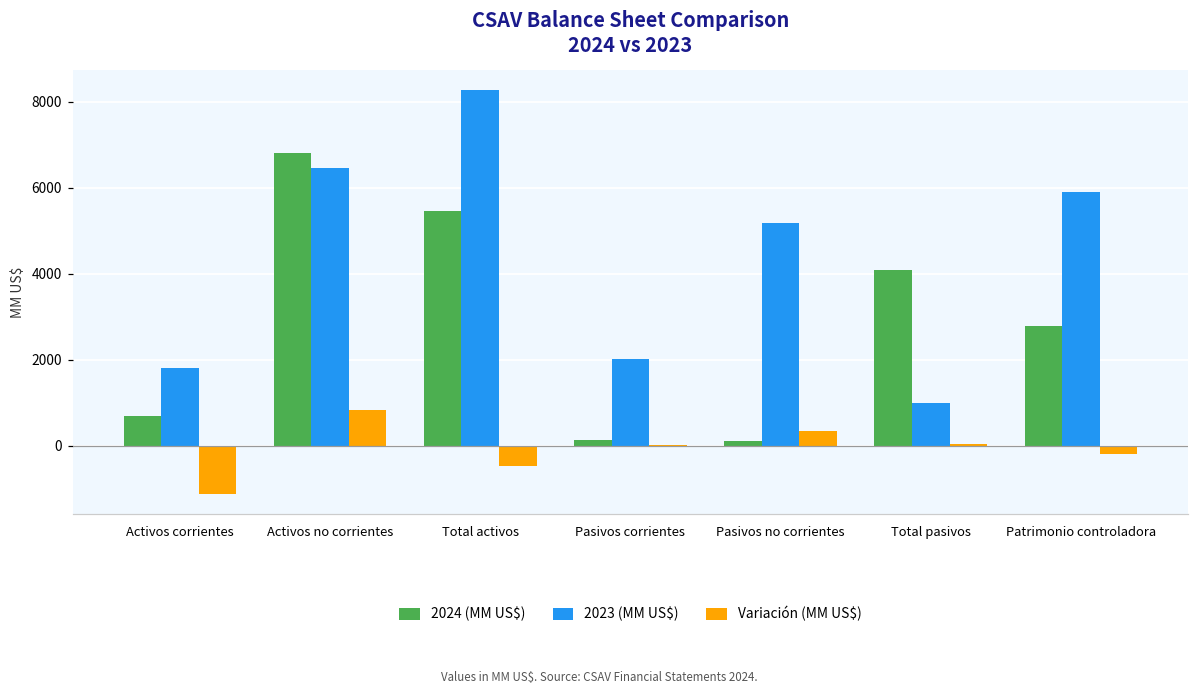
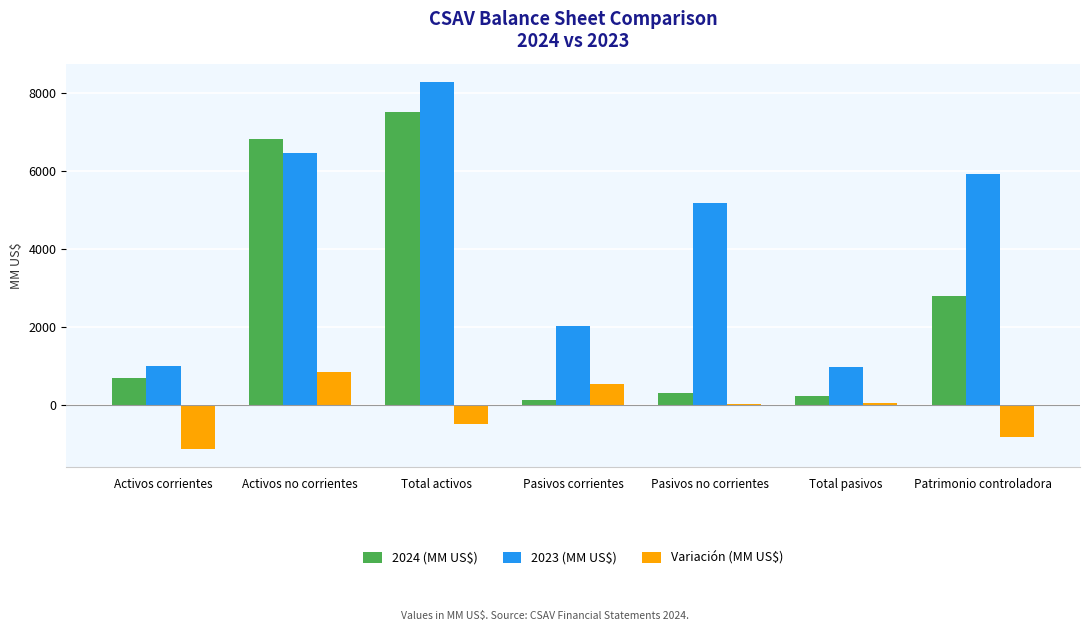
  {
    "2024 (MM US$)": {
      "Activos corrientes": 700,
      "Activos no corrientes": 6800,
-     "Total activos": 5500,
+     "Total activos": 7500,
      "Pasivos corrientes": 100,
-     "Pasivos no corrientes": 100,
-     "Total pasivos": 4100,
+     "Pasivos no corrientes": 300,
+     "Total pasivos": 200,
      "Patrimonio controladora": 2800
    },
    "2023 (MM US$)": {
-     "Activos corrientes": 1800,
+     "Activos corrientes": 1000,
      "Activos no corrientes": 6500,
      "Total activos": 8300,
      "Pasivos corrientes": 2000,
      "Pasivos no corrientes": 5200,
      "Total pasivos": 1000,
      "Patrimonio controladora": 5900
    },
    "Variación (MM US$)": {
      "Activos corrientes": -1100,
      "Activos no corrientes": 800,
      "Total activos": -500,
-     "Pasivos corrientes": 0,
-     "Pasivos no corrientes": 300,
-     "Patrimonio controladora": -200
+     "Pasivos corrientes": 500,
+     "Pasivos no corrientes": 0,
+     "Patrimonio controladora": -800
    }
  }
